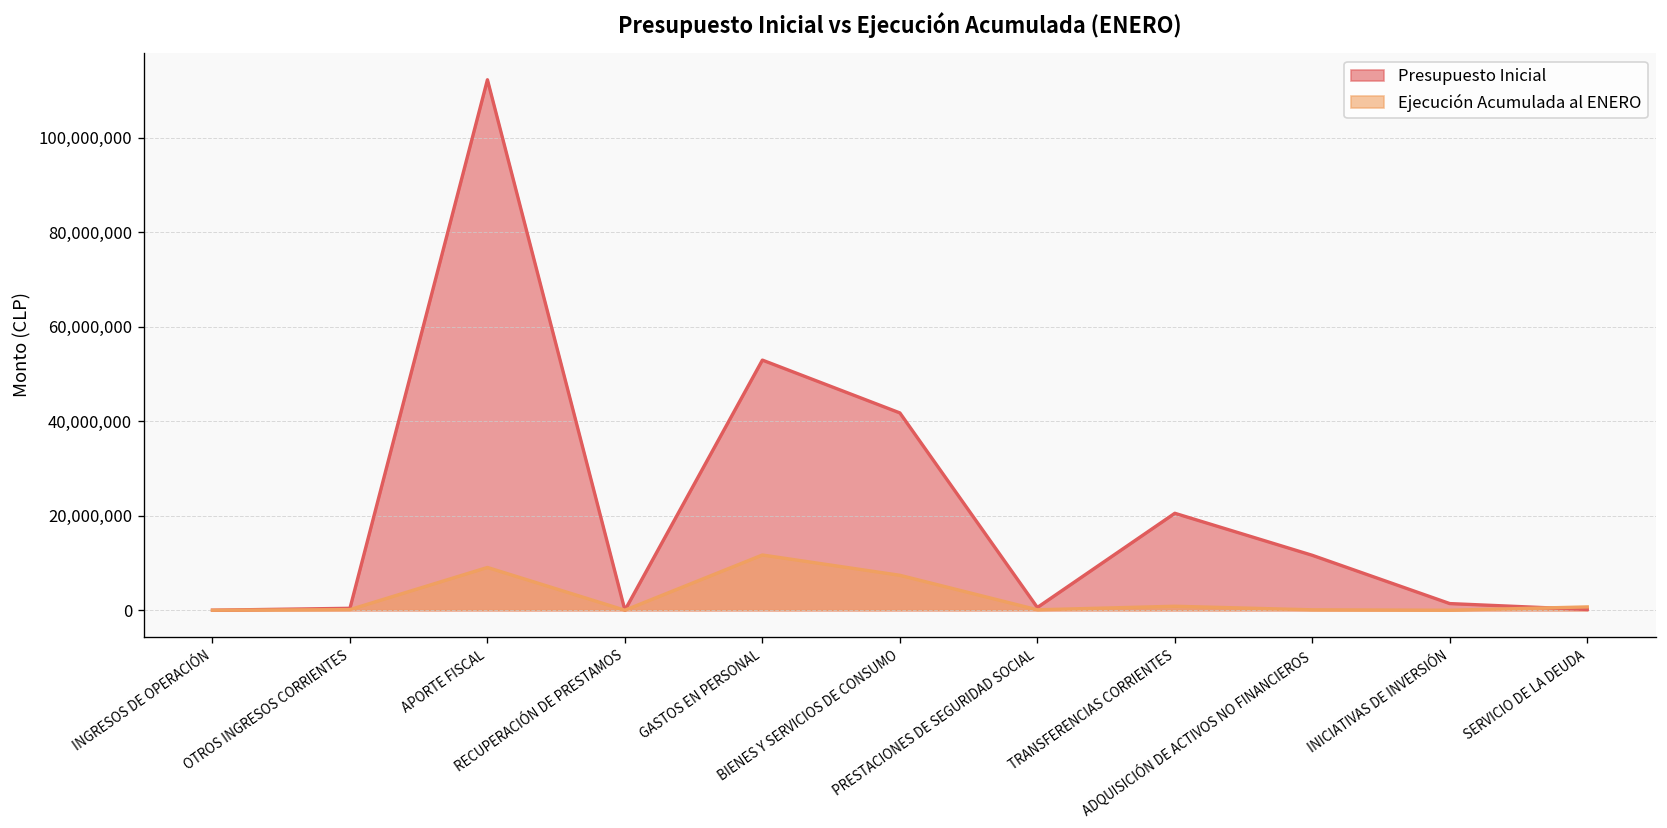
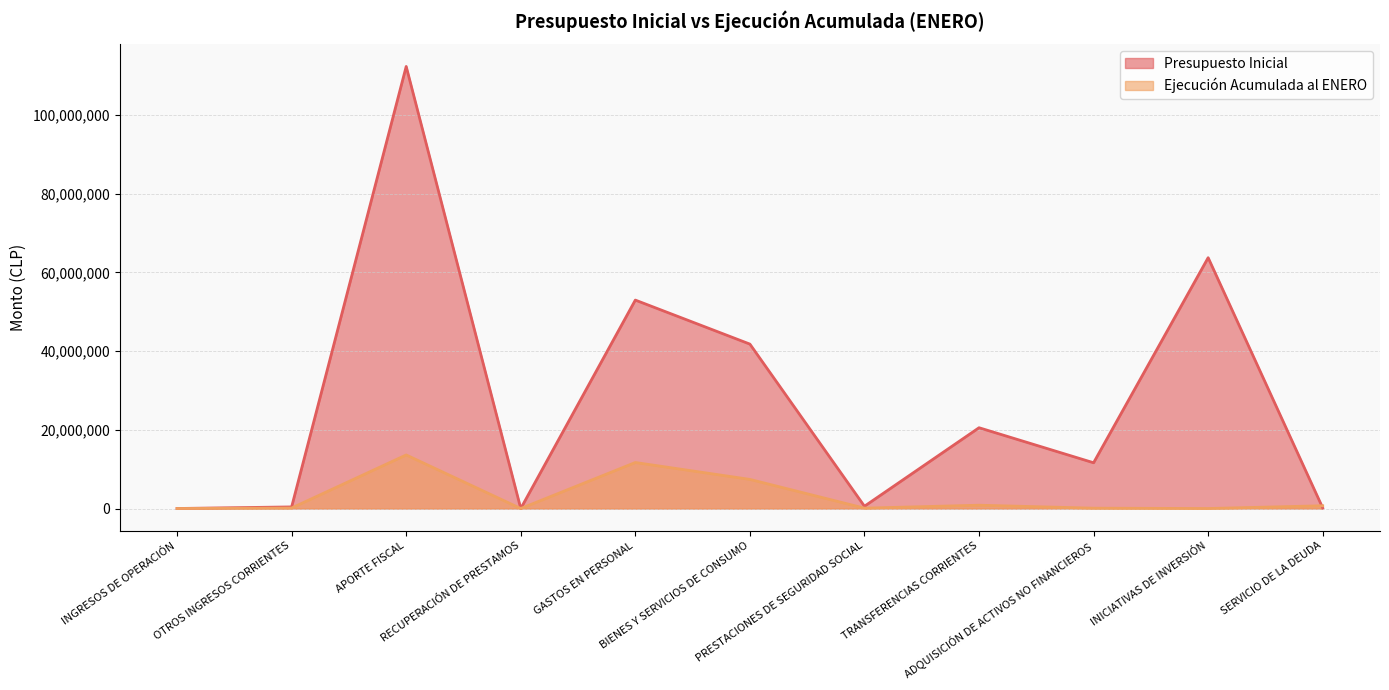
  {
    "Presupuesto Inicial": {
      "APORTE FISCAL": "112,000,000",
      "GASTOS EN PERSONAL": "53,000,000",
      "BIENES Y SERVICIOS DE CONSUMO": "42,000,000",
      "TRANSFERENCIAS CORRIENTES": "21,000,000",
      "ADQUISICIÓN DE ACTIVOS NO FINANCIEROS": "12,000,000",
-     "INICIATIVAS DE INVERSIÓN": "1,000,000"
+     "INICIATIVAS DE INVERSIÓN": "64,000,000"
    },
    "Ejecución Acumulada al ENERO": {
-     "APORTE FISCAL": "9,000,000",
+     "APORTE FISCAL": "14,000,000",
      "GASTOS EN PERSONAL": "12,000,000",
      "BIENES Y SERVICIOS DE CONSUMO": "7,000,000",
      "TRANSFERENCIAS CORRIENTES": "1,000,000",
      "ADQUISICIÓN DE ACTIVOS NO FINANCIEROS": "0",
      "INICIATIVAS DE INVERSIÓN": "0"
    }
  }
